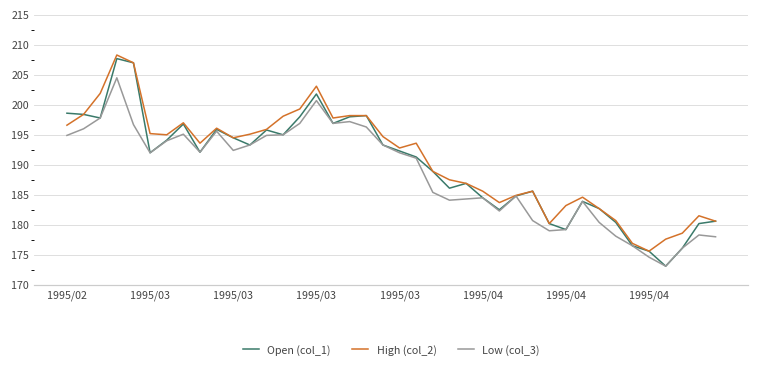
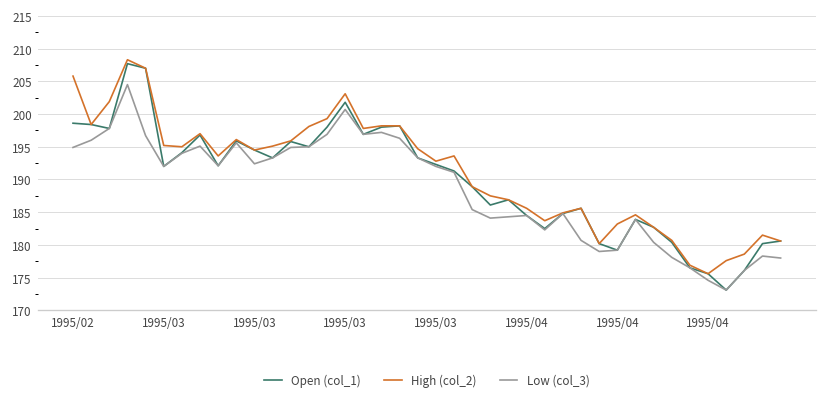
  {
    "Open (col_1)": {
      "1995/02": 199
    },
    "High (col_2)": {
-     "1995/02": 197
+     "1995/02": 206
    },
    "Low (col_3)": {
      "1995/02": 195
    }
  }
